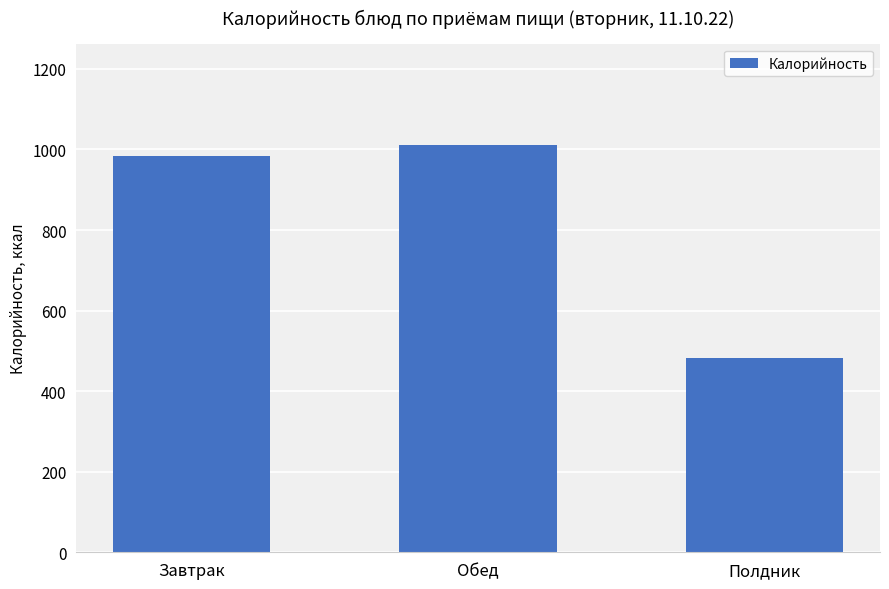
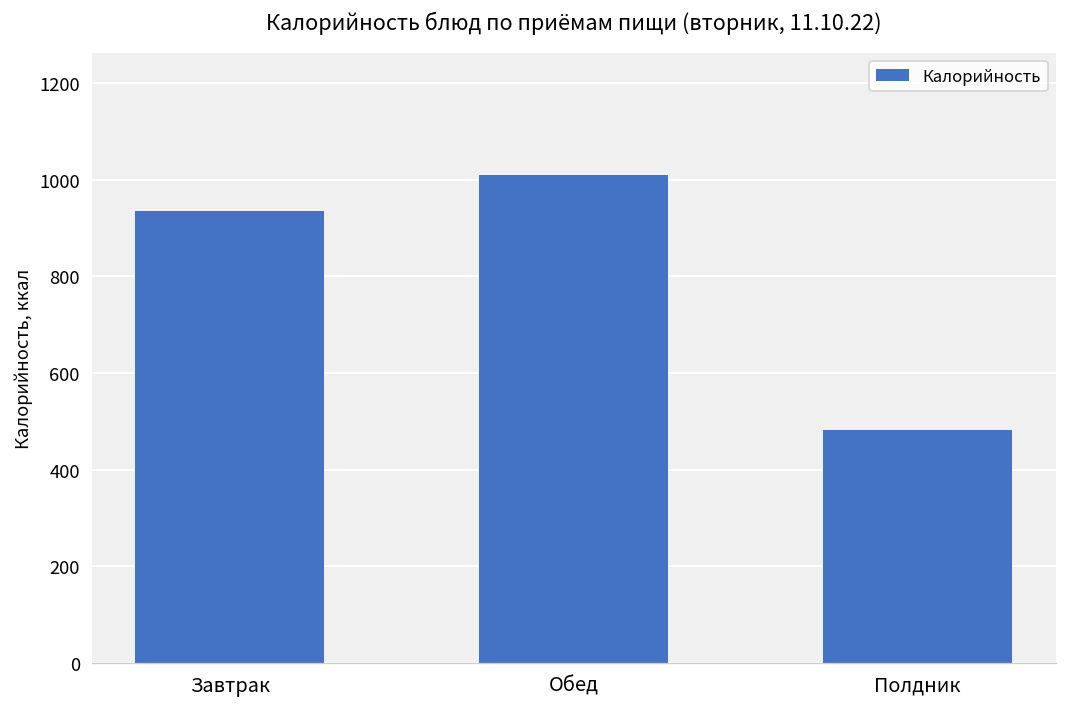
  {
-   "Завтрак": 980,
+   "Завтрак": 940,
    "Обед": 1010,
    "Полдник": 480
  }
